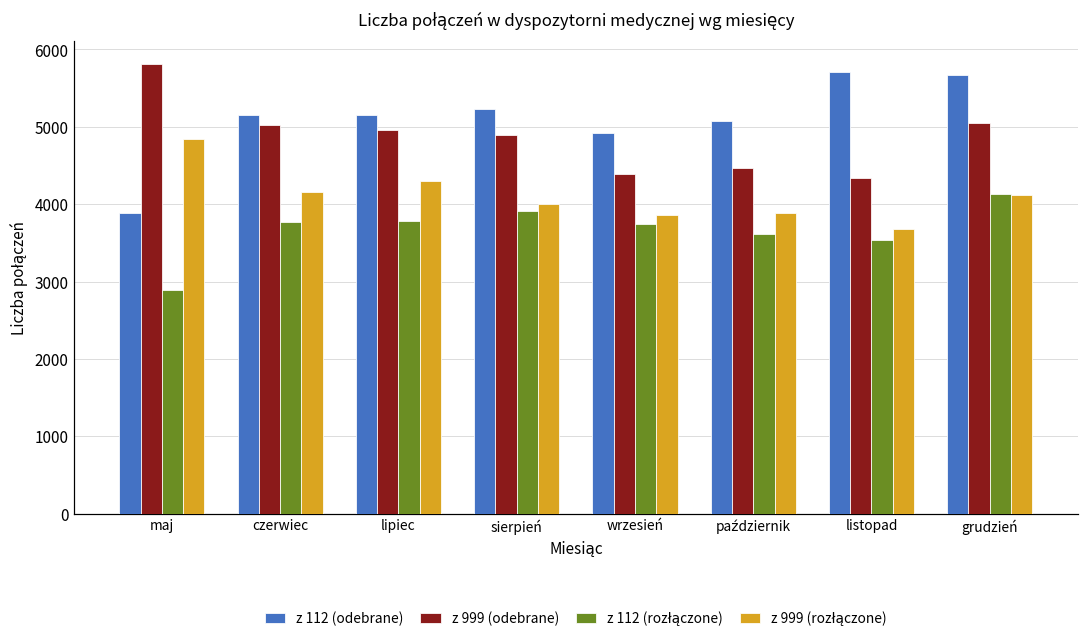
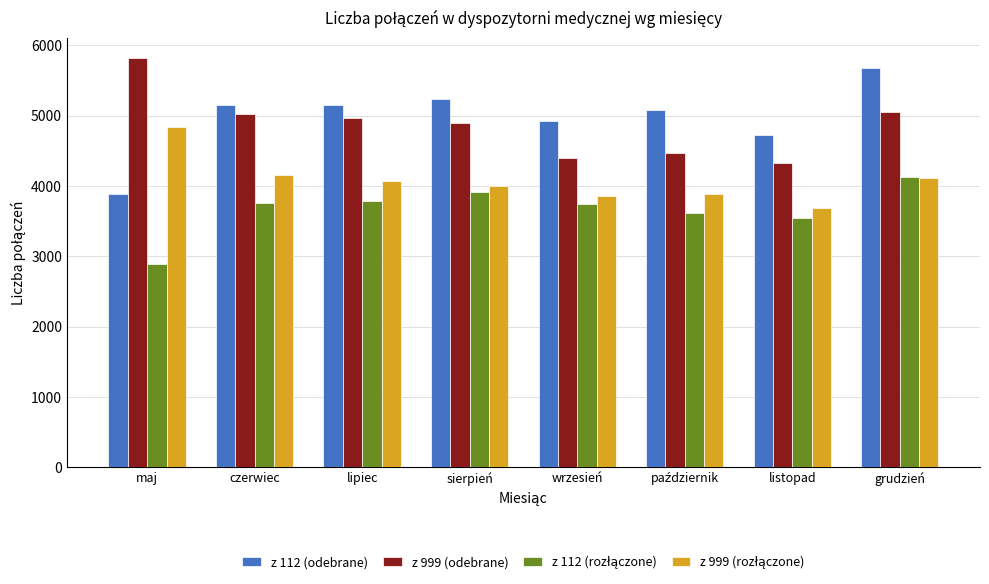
  {
    "z 112 (odebrane)": {
      "maj": 3900,
      "czerwiec": 5200,
      "lipiec": 5200,
      "sierpień": 5200,
      "wrzesień": 4900,
      "październik": 5100,
-     "listopad": 5700,
+     "listopad": 4700,
      "grudzień": 5700
    },
    "z 999 (odebrane)": {
      "maj": 5800,
      "czerwiec": 5000,
      "lipiec": 5000,
      "sierpień": 4900,
      "wrzesień": 4400,
      "październik": 4500,
      "listopad": 4300,
      "grudzień": 5100
    },
    "z 112 (rozłączone)": {
      "maj": 2900,
      "czerwiec": 3800,
      "lipiec": 3800,
      "sierpień": 3900,
      "wrzesień": 3700,
      "październik": 3600,
      "listopad": 3500,
      "grudzień": 4100
    },
    "z 999 (rozłączone)": {
      "maj": 4800,
      "czerwiec": 4200,
-     "lipiec": 4300,
+     "lipiec": 4100,
      "sierpień": 4000,
      "wrzesień": 3900,
      "październik": 3900,
      "listopad": 3700,
      "grudzień": 4100
    }
  }
